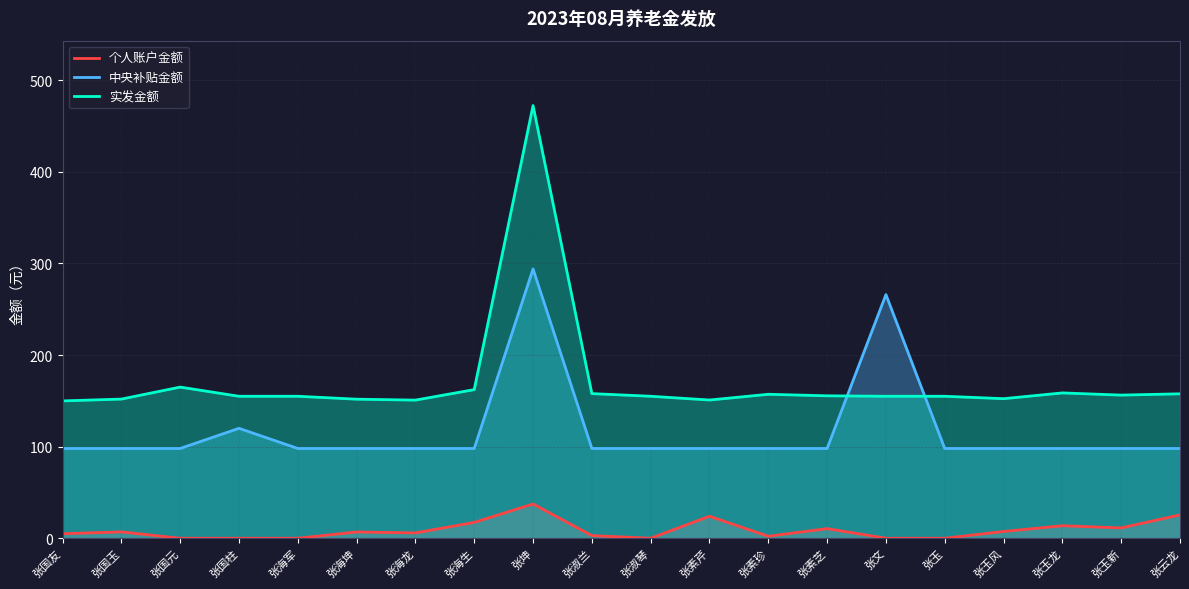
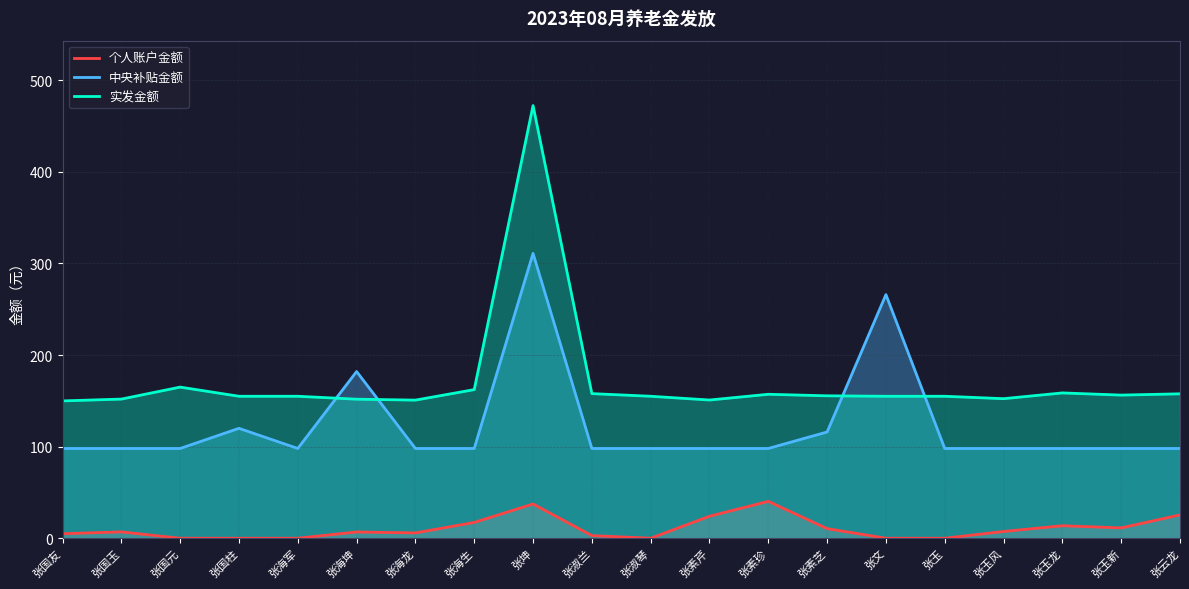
  {
    "个人账户金额": {
      "张国友": 0,
      "张国玉": 10,
      "张国元": 0,
      "张国柱": 0,
      "张海军": 0,
      "张海坤": 10,
      "张海龙": 10,
      "张海生": 20,
      "张坤": 40,
      "张淑兰": 0,
      "张淑琴": 0,
      "张素芹": 20,
-     "张素珍": 0,
+     "张素珍": 40,
      "张素芝": 10,
      "张文": 0,
      "张玉": 0,
      "张玉风": 10,
      "张玉龙": 10,
      "张玉新": 10,
      "张云龙": 30
    },
    "中央补贴金额": {
      "张国友": 100,
      "张国玉": 100,
      "张国元": 100,
      "张国柱": 120,
      "张海军": 100,
-     "张海坤": 100,
+     "张海坤": 180,
      "张海龙": 100,
      "张海生": 100,
-     "张坤": 290,
+     "张坤": 310,
      "张淑兰": 100,
      "张淑琴": 100,
      "张素芹": 100,
      "张素珍": 100,
-     "张素芝": 100,
+     "张素芝": 120,
      "张文": 270,
      "张玉": 100,
      "张玉风": 100,
      "张玉龙": 100,
      "张玉新": 100,
      "张云龙": 100
    },
    "实发金额": {
      "张国友": 150,
      "张国玉": 150,
      "张国元": 170,
      "张国柱": 160,
      "张海军": 160,
      "张海坤": 150,
      "张海龙": 150,
      "张海生": 160,
      "张坤": 470,
      "张淑兰": 160,
      "张淑琴": 160,
      "张素芹": 150,
      "张素珍": 160,
      "张素芝": 160,
      "张文": 160,
      "张玉": 160,
      "张玉风": 150,
      "张玉龙": 160,
      "张玉新": 160,
      "张云龙": 160
    }
  }
